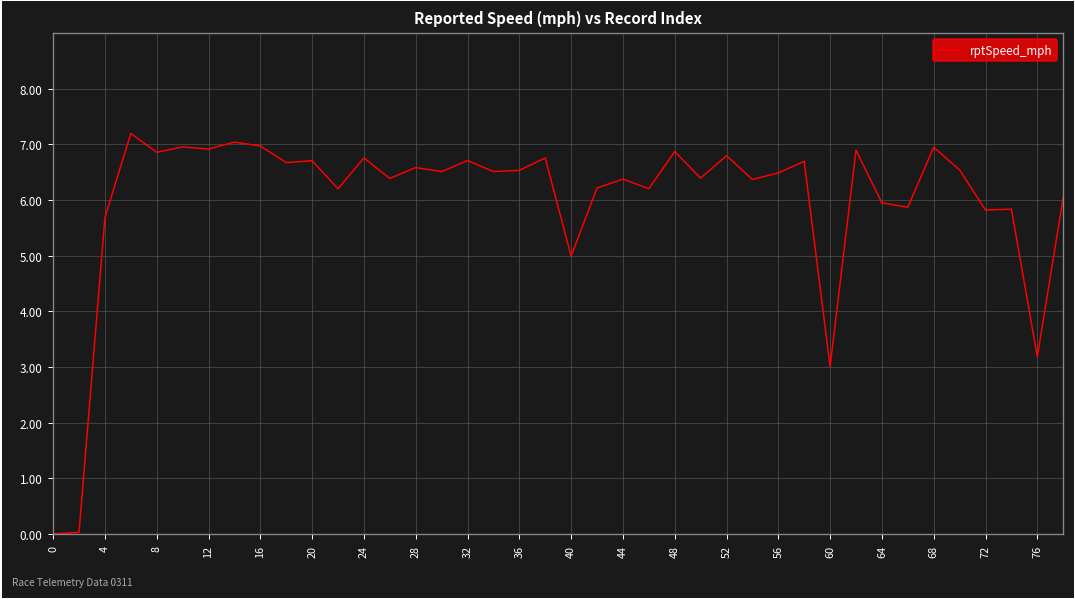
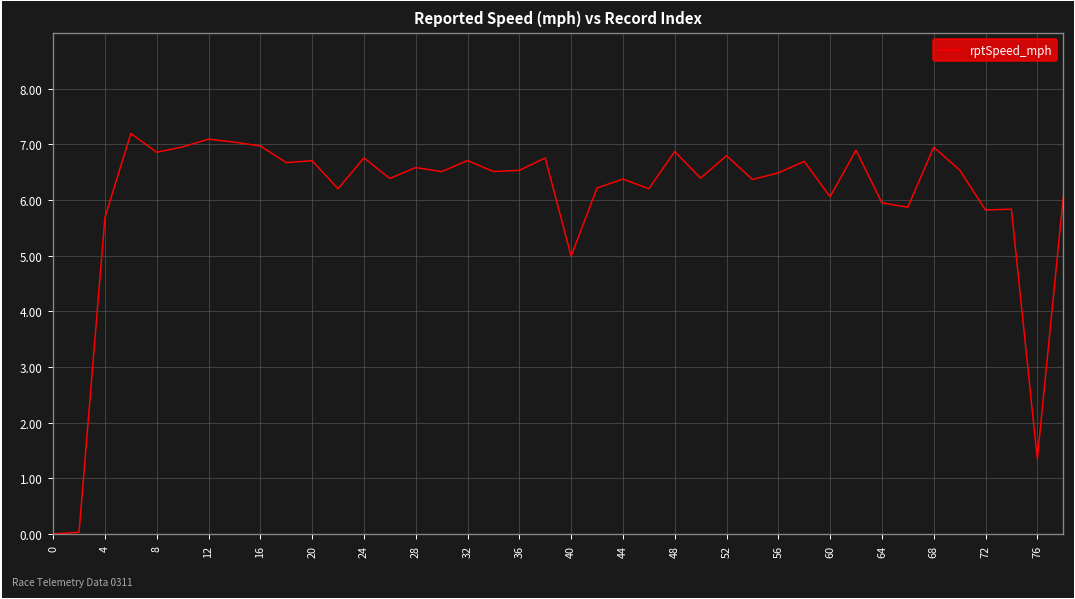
  {
    "0": 0.0,
    "4": 5.7,
    "8": 6.9,
-   "12": 6.9,
+   "12": 7.1,
    "16": 7.0,
    "20": 6.7,
    "24": 6.8,
    "28": 6.6,
    "32": 6.7,
    "36": 6.5,
    "40": 5.0,
    "44": 6.4,
    "48": 6.9,
    "52": 6.8,
    "56": 6.5,
-   "60": 3.0,
+   "60": 6.1,
    "64": 6.0,
    "68": 6.9,
    "72": 5.8,
-   "76": 3.2
+   "76": 1.3
  }
